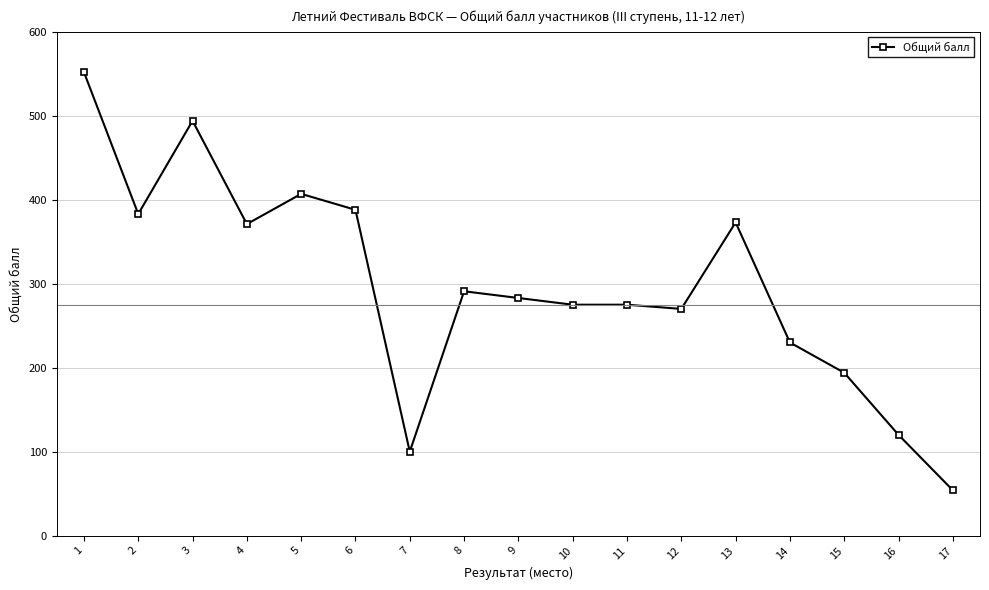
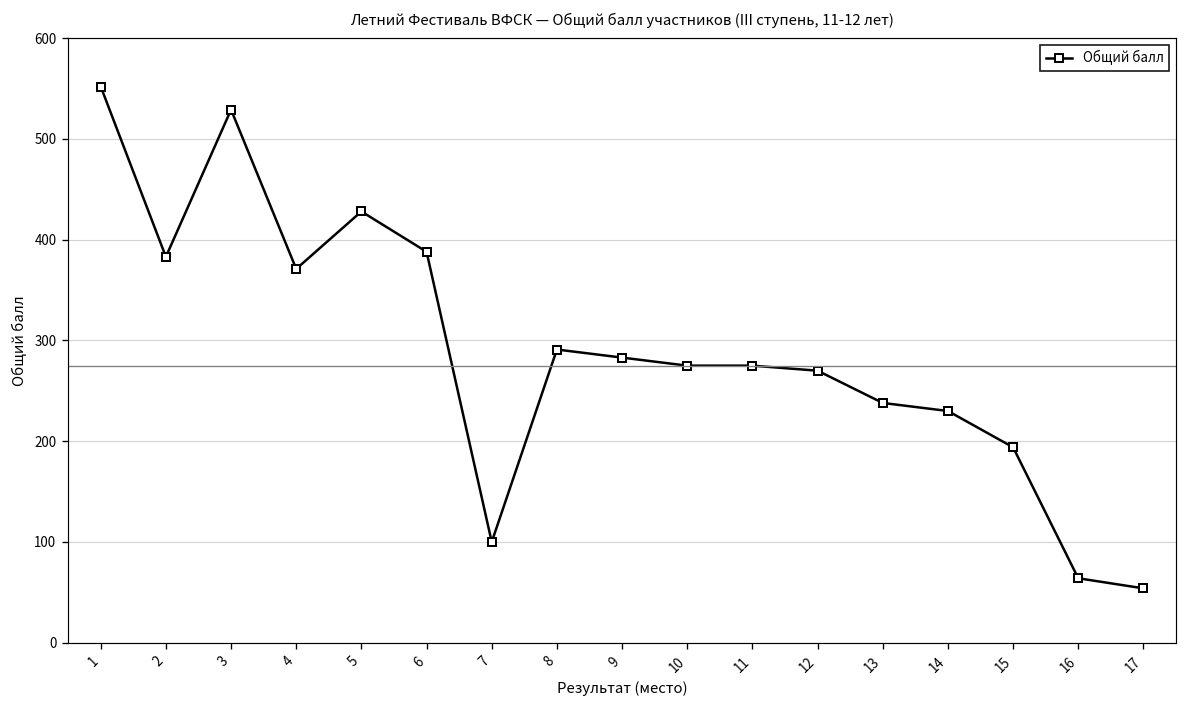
  {
    "1": 550,
    "2": 380,
-   "3": 490,
+   "3": 530,
    "4": 370,
-   "5": 410,
+   "5": 430,
    "6": 390,
    "7": 100,
    "8": 290,
    "9": 280,
    "10": 280,
    "11": 280,
    "12": 270,
-   "13": 370,
+   "13": 240,
    "14": 230,
    "15": 190,
-   "16": 120,
+   "16": 60,
    "17": 50
  }
